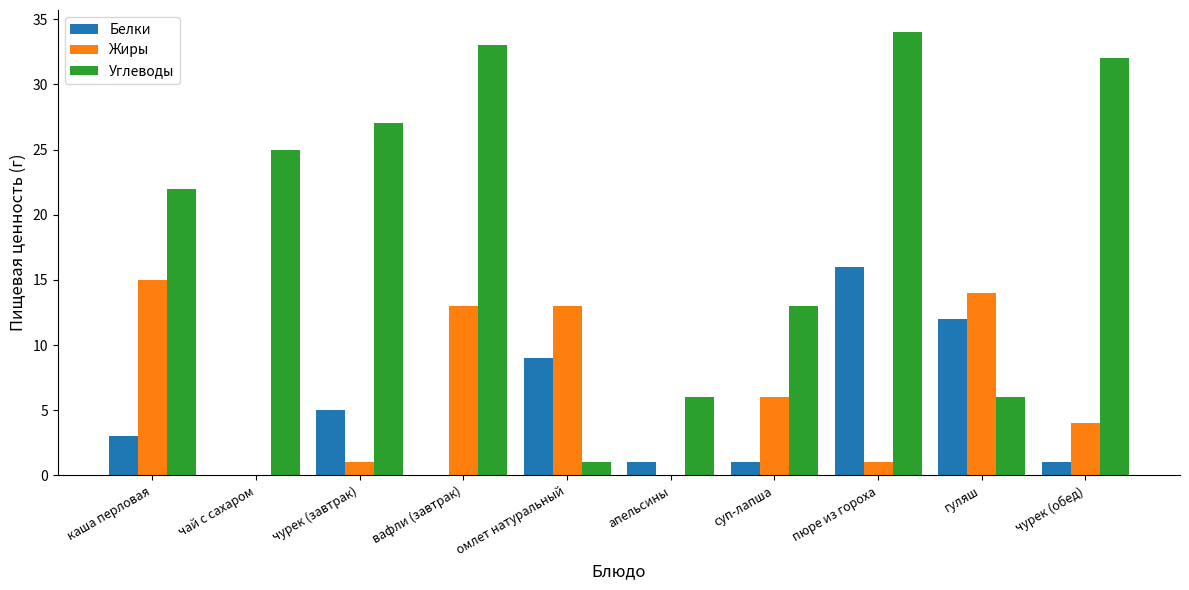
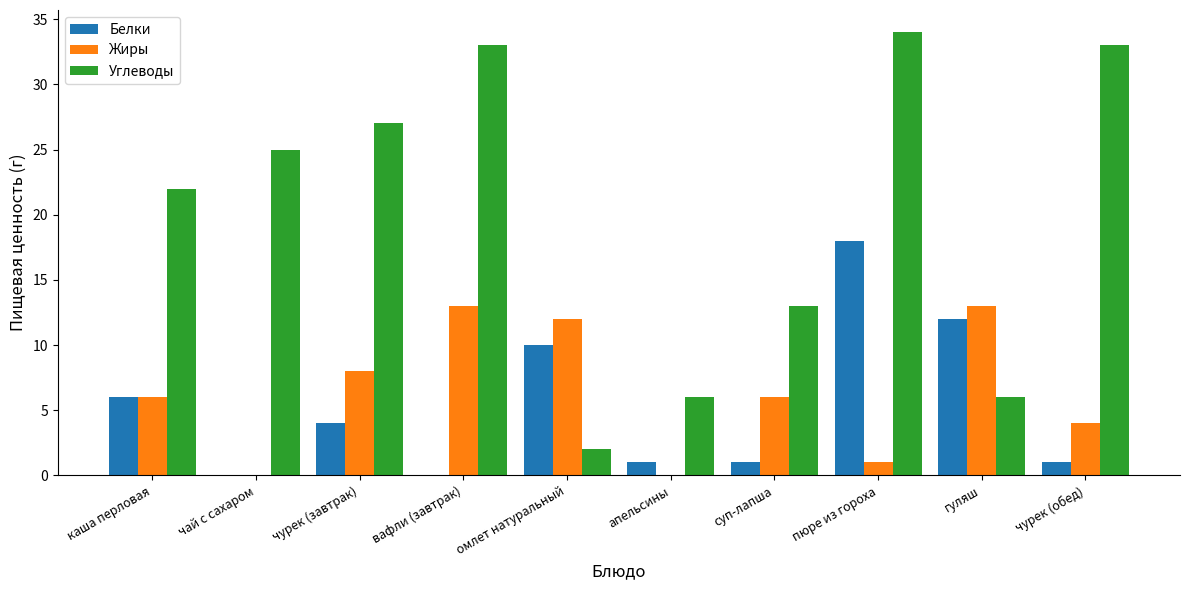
  {
    "Белки": {
-     "каша перловая": 3,
+     "каша перловая": 6,
      "чай с сахаром": 0,
-     "чурек (завтрак)": 5,
+     "чурек (завтрак)": 4,
      "вафли (завтрак)": 0,
-     "омлет натуральный": 9,
+     "омлет натуральный": 10,
      "апельсины": 1,
      "суп-лапша": 1,
-     "пюре из гороха": 16,
+     "пюре из гороха": 18,
      "гуляш": 12,
      "чурек (обед)": 1
    },
    "Жиры": {
-     "каша перловая": 15,
+     "каша перловая": 6,
      "чай с сахаром": 0,
-     "чурек (завтрак)": 1,
+     "чурек (завтрак)": 8,
      "вафли (завтрак)": 13,
-     "омлет натуральный": 13,
+     "омлет натуральный": 12,
      "апельсины": 0,
      "суп-лапша": 6,
      "пюре из гороха": 1,
-     "гуляш": 14,
+     "гуляш": 13,
      "чурек (обед)": 4
    },
    "Углеводы": {
      "каша перловая": 22,
      "чай с сахаром": 25,
      "чурек (завтрак)": 27,
      "вафли (завтрак)": 33,
-     "омлет натуральный": 1,
+     "омлет натуральный": 2,
      "апельсины": 6,
      "суп-лапша": 13,
      "пюре из гороха": 34,
      "гуляш": 6,
-     "чурек (обед)": 32
+     "чурек (обед)": 33
    }
  }
